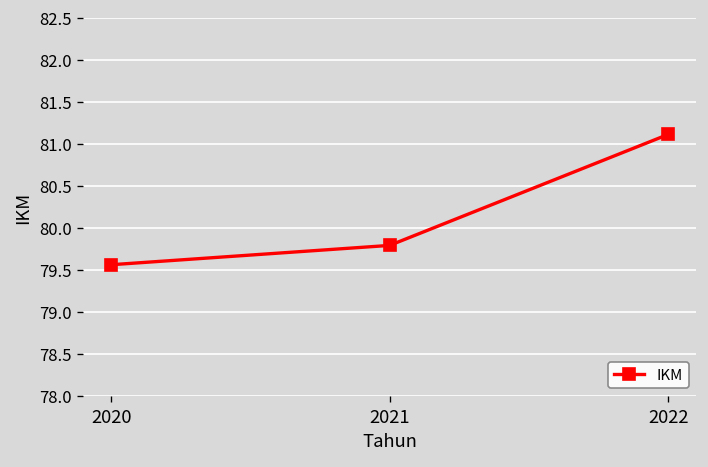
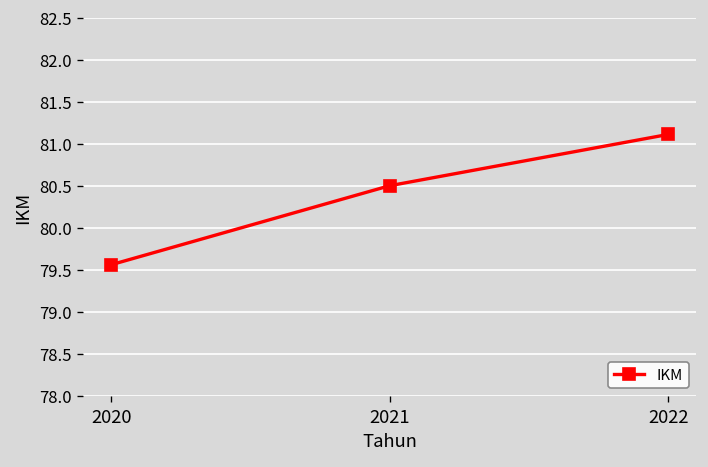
  {
    "2020": 79.6,
-   "2021": 79.8,
+   "2021": 80.5,
    "2022": 81.1
  }
